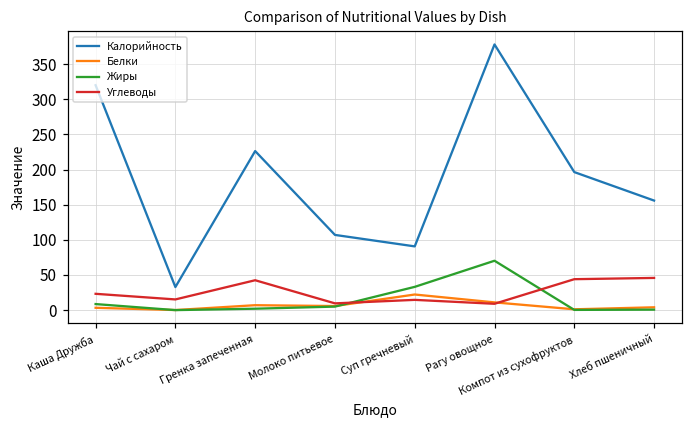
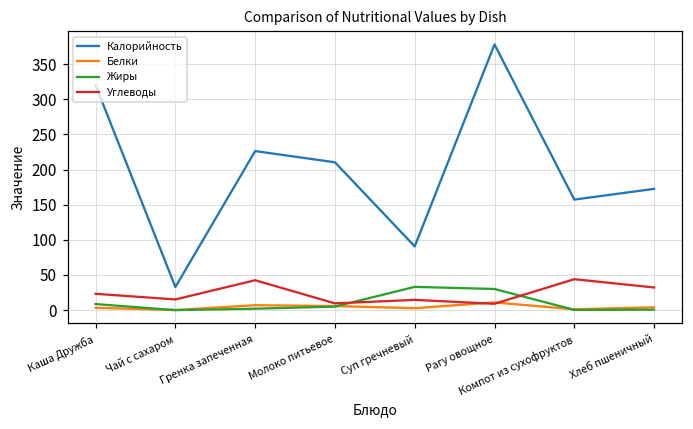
  {
    "Калорийность": {
      "Чай с сахаром": 30,
      "Гренка запеченная": 230,
-     "Молоко питьевое": 110,
+     "Молоко питьевое": 210,
      "Суп гречневый": 90,
      "Рагу овощное": 380,
-     "Компот из сухофруктов": 200,
-     "Хлеб пшеничный": 160
+     "Компот из сухофруктов": 160,
+     "Хлеб пшеничный": 170
    },
    "Белки": {
      "Каша Дружба": 0,
      "Гренка запеченная": 10,
-     "Суп гречневый": 20
+     "Суп гречневый": 0
    },
    "Жиры": {
      "Каша Дружба": 10,
      "Гренка запеченная": 0,
      "Суп гречневый": 30,
-     "Рагу овощное": 70
+     "Рагу овощное": 30
    },
    "Углеводы": {
      "Каша Дружба": 20,
      "Чай с сахаром": 20,
      "Гренка запеченная": 40,
      "Суп гречневый": 10,
      "Компот из сухофруктов": 40,
-     "Хлеб пшеничный": 50
+     "Хлеб пшеничный": 30
    }
  }
